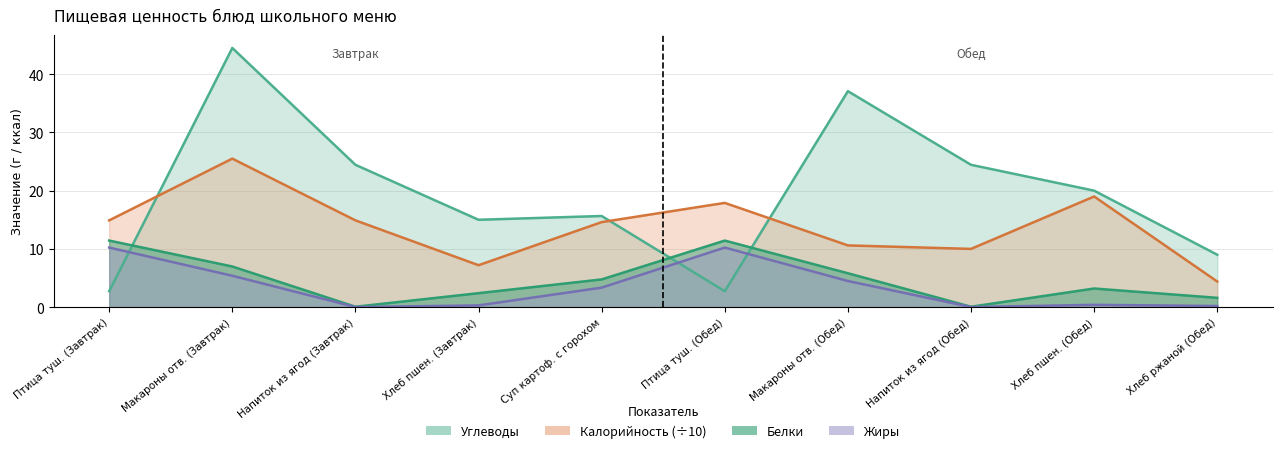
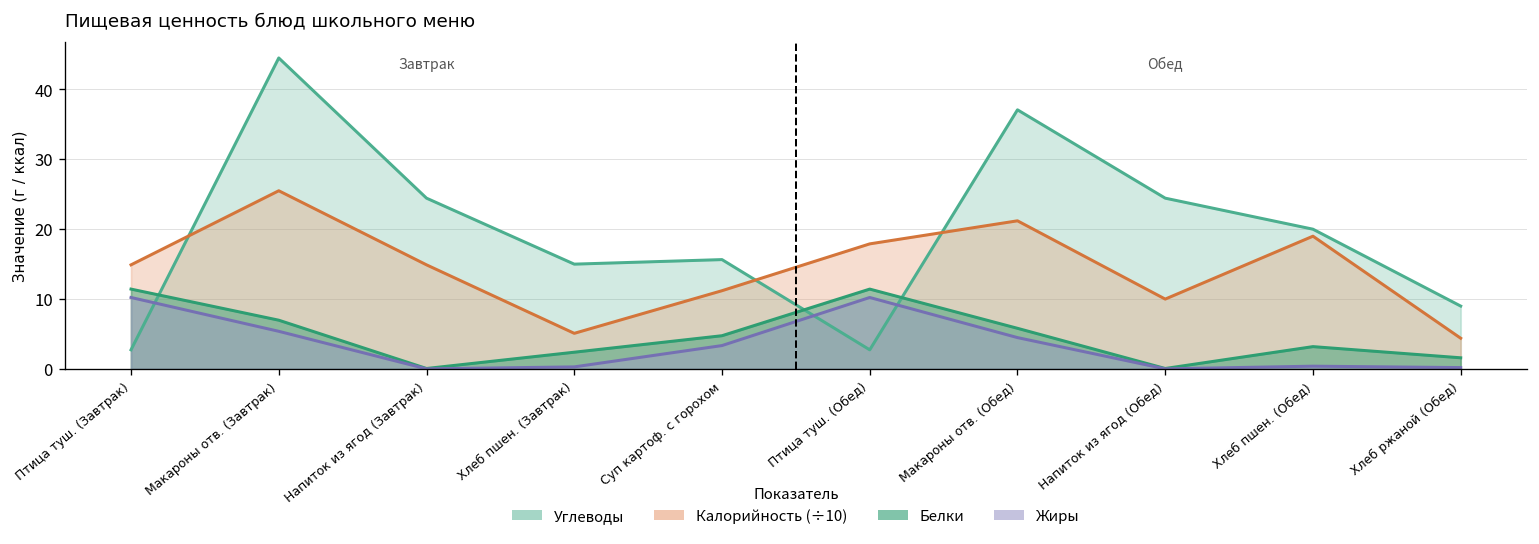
  {
    "Калорийность (÷10)": {
      "Птица туш. (Завтрак)": 15,
      "Макароны отв. (Завтрак)": 26,
      "Напиток из ягод (Завтрак)": 15,
-     "Хлеб пшен. (Завтрак)": 7,
-     "Суп картоф. с горохом": 15,
+     "Хлеб пшен. (Завтрак)": 5,
+     "Суп картоф. с горохом": 11,
      "Птица туш. (Обед)": 18,
-     "Макароны отв. (Обед)": 11,
+     "Макароны отв. (Обед)": 21,
      "Напиток из ягод (Обед)": 10,
      "Хлеб пшен. (Обед)": 19,
      "Хлеб ржаной (Обед)": 4
    }
  }
